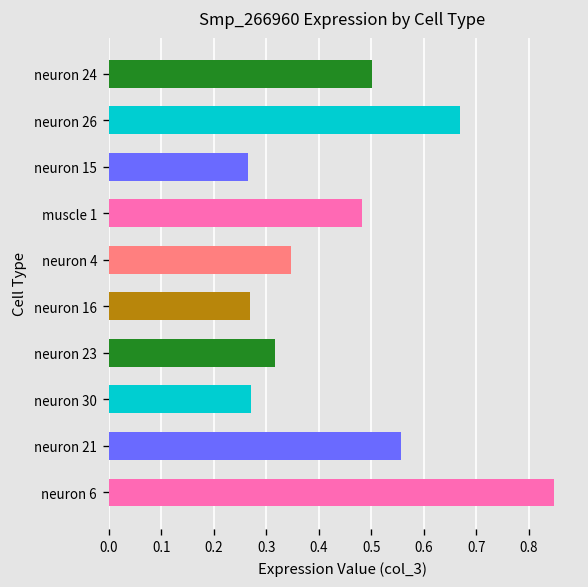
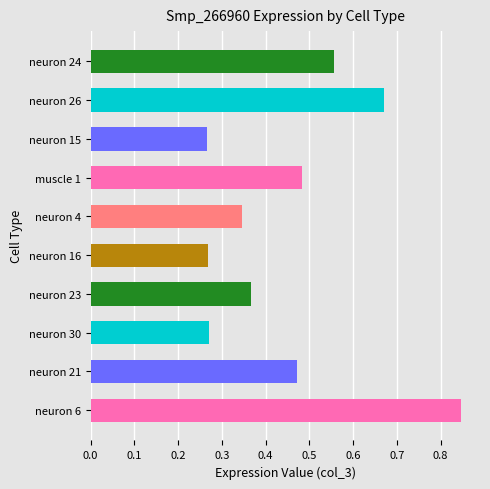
  {
-   "neuron 24": 0.50,
+   "neuron 24": 0.56,
    "neuron 26": 0.67,
    "neuron 15": 0.27,
    "muscle 1": 0.48,
    "neuron 4": 0.35,
    "neuron 16": 0.27,
-   "neuron 23": 0.32,
+   "neuron 23": 0.37,
    "neuron 30": 0.27,
-   "neuron 21": 0.56,
+   "neuron 21": 0.47,
    "neuron 6": 0.85
  }
